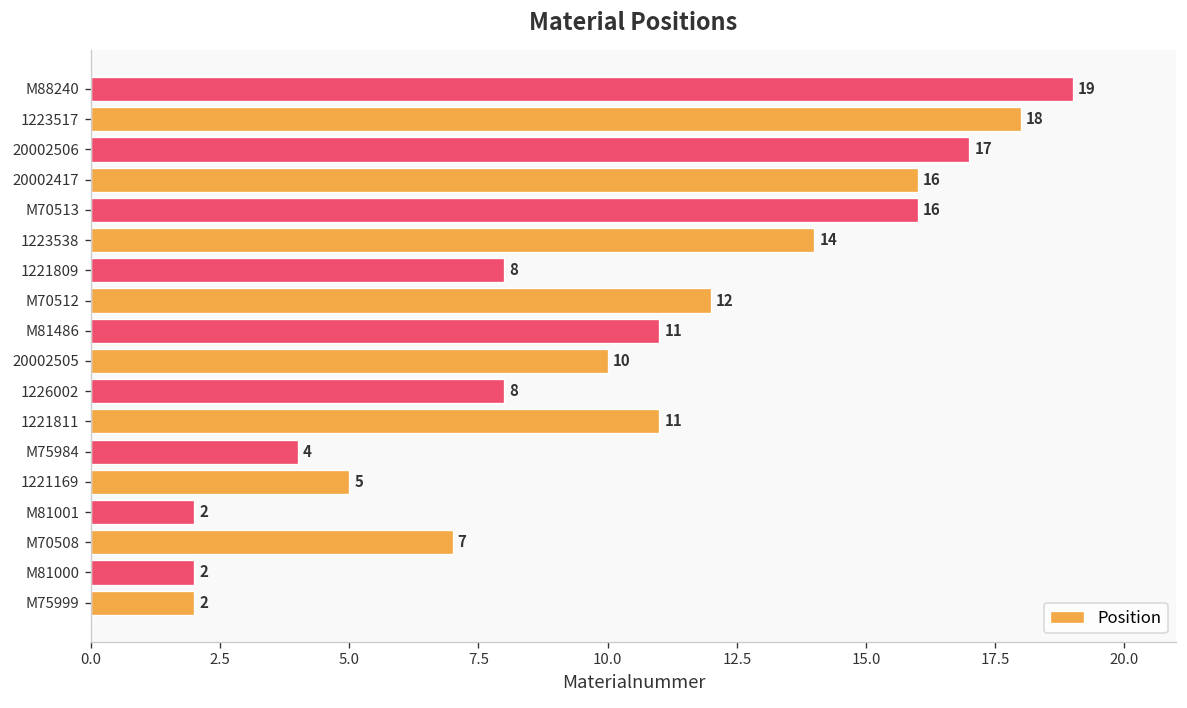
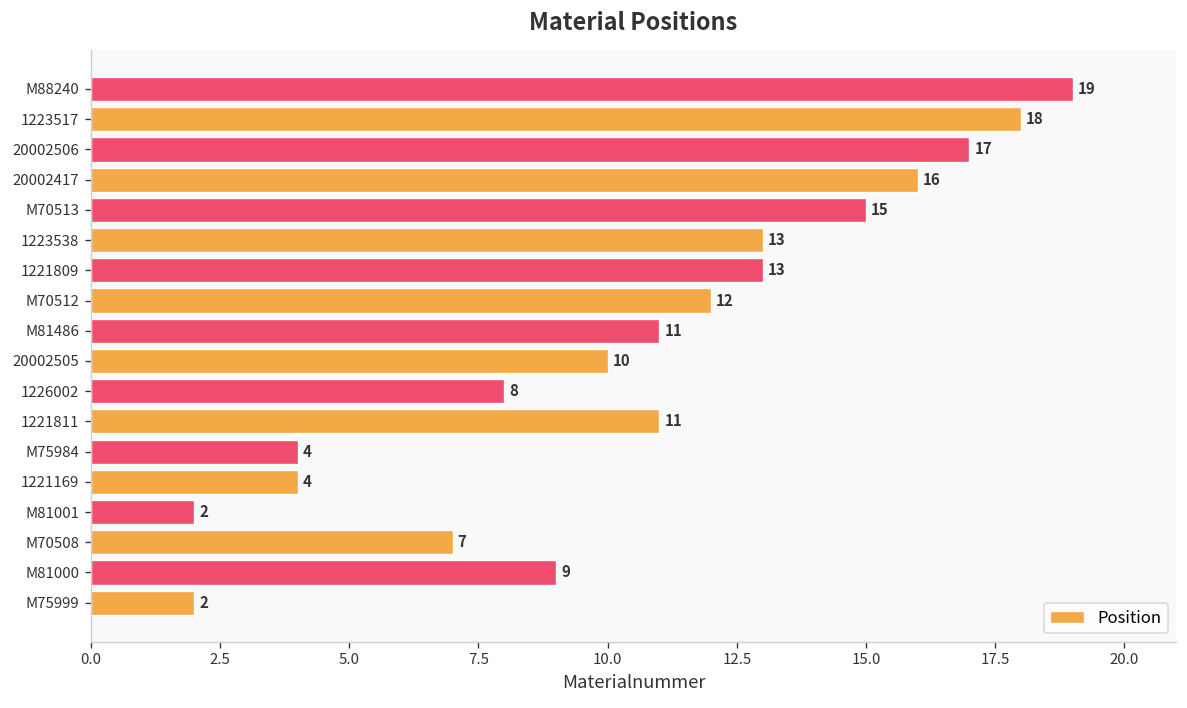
  {
    "M88240": 19,
    "1223517": 18,
    "20002506": 17,
    "20002417": 16,
-   "M70513": 16,
-   "1223538": 14,
-   "1221809": 8,
+   "M70513": 15,
+   "1223538": 13,
+   "1221809": 13,
    "M70512": 12,
    "M81486": 11,
    "20002505": 10,
    "1226002": 8,
    "1221811": 11,
    "M75984": 4,
-   "1221169": 5,
+   "1221169": 4,
    "M81001": 2,
    "M70508": 7,
-   "M81000": 2,
+   "M81000": 9,
    "M75999": 2
  }
